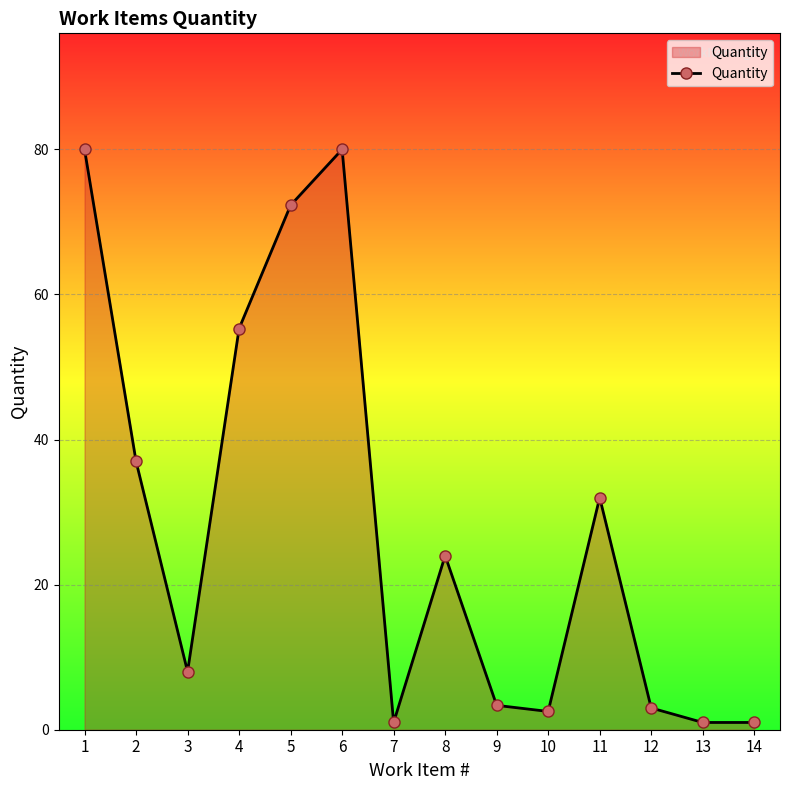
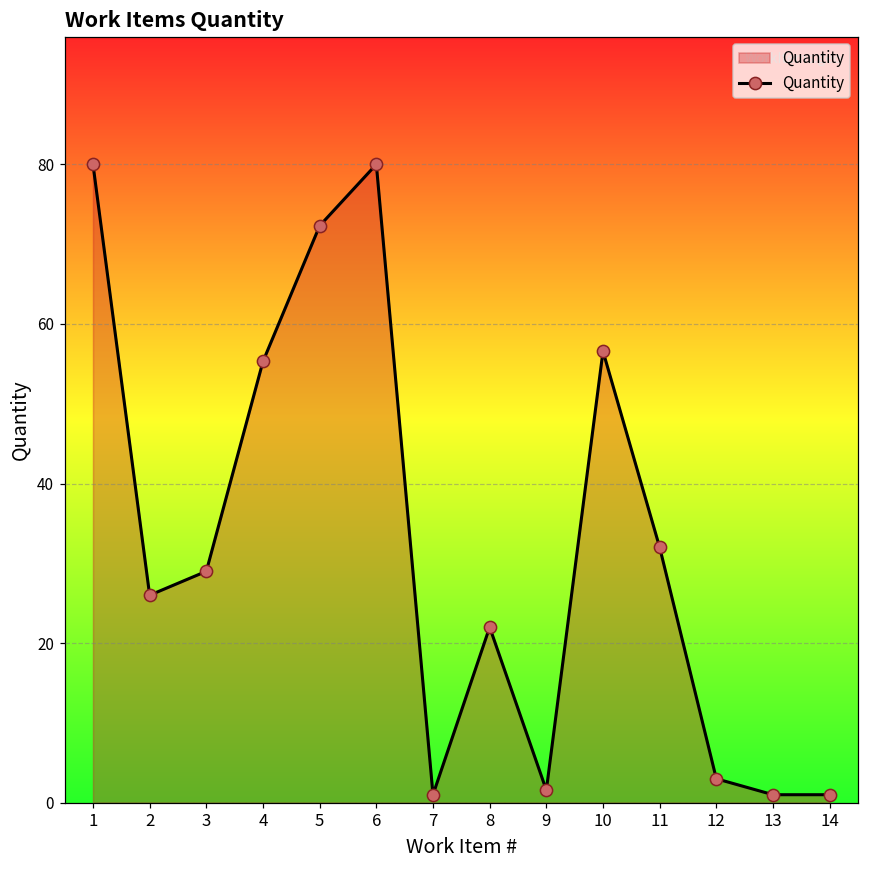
  {
    "1": 80,
-   "2": 37,
-   "3": 8,
+   "2": 26,
+   "3": 29,
    "4": 55,
    "5": 72,
    "6": 80,
    "7": 1,
-   "8": 24,
-   "9": 3,
-   "10": 3,
+   "8": 22,
+   "9": 2,
+   "10": 57,
    "11": 32,
    "12": 3,
    "13": 1,
    "14": 1
  }
